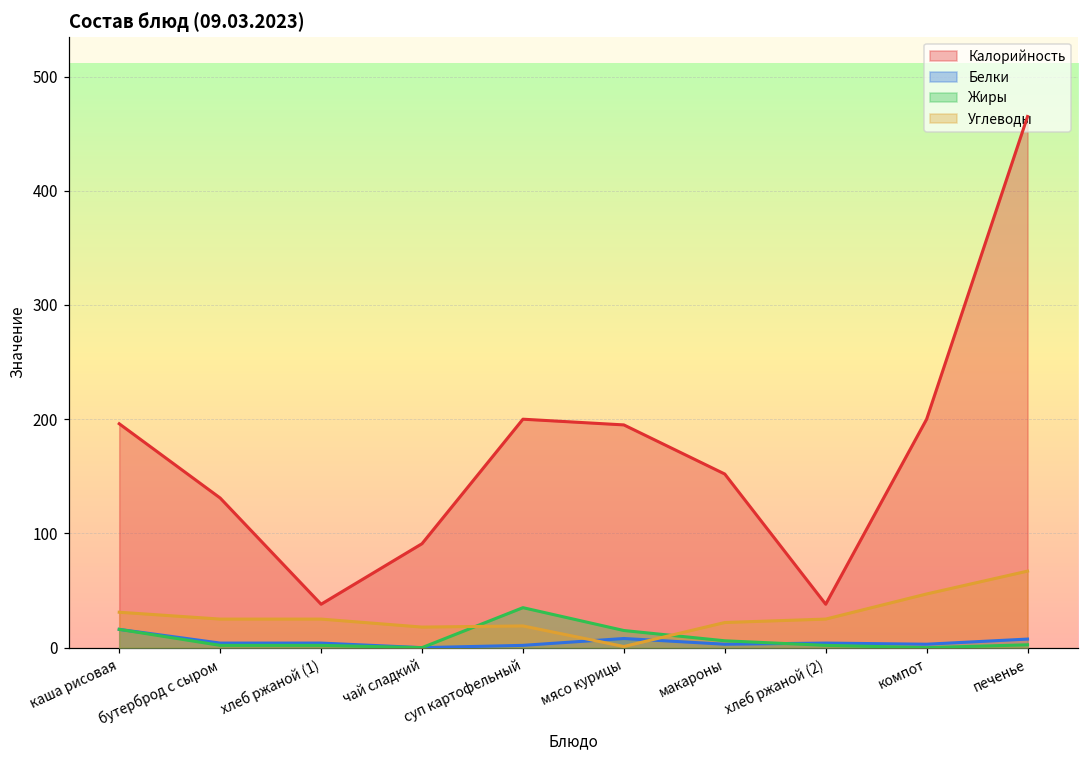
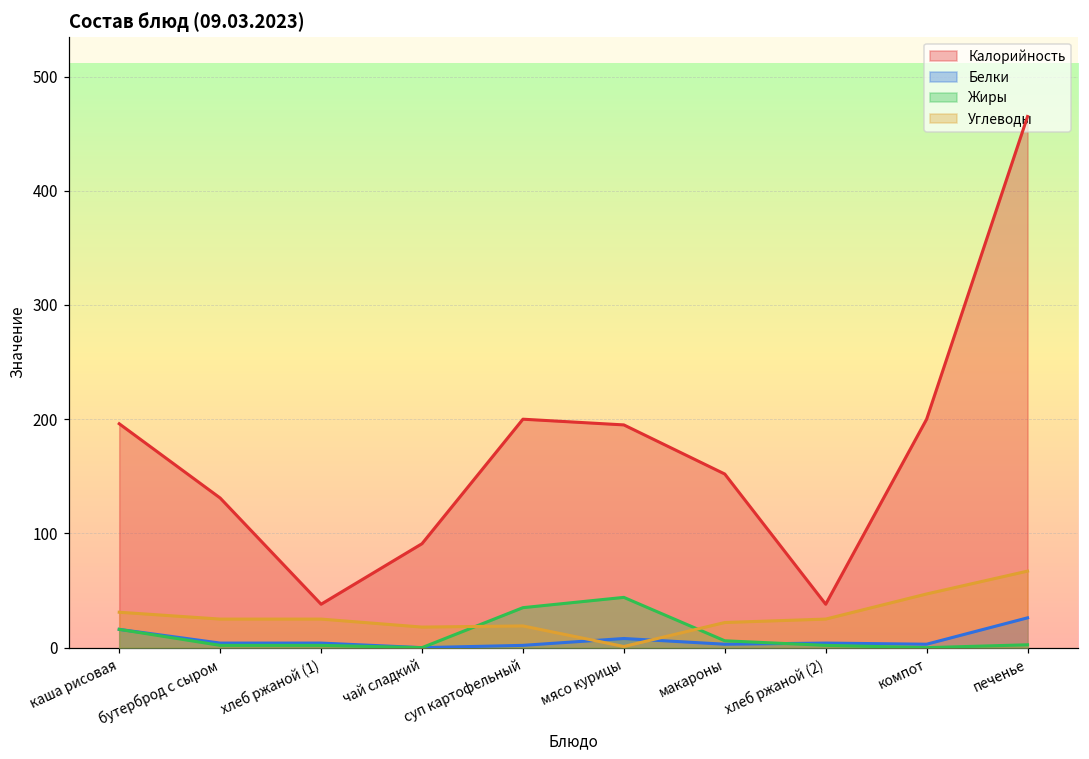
  {
    "Белки": {
      "суп картофельный": 2,
      "мясо курицы": 8,
      "макароны": 3,
      "компот": 3,
-     "печенье": 8
+     "печенье": 26
    },
    "Жиры": {
      "суп картофельный": 35,
-     "мясо курицы": 15,
+     "мясо курицы": 44,
      "макароны": 6,
      "компот": 0,
      "печенье": 3
    }
  }
